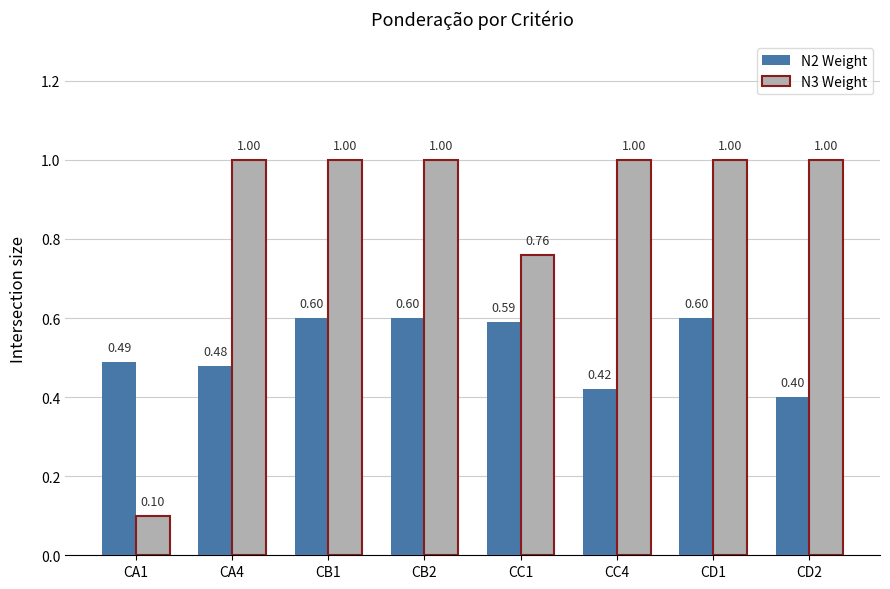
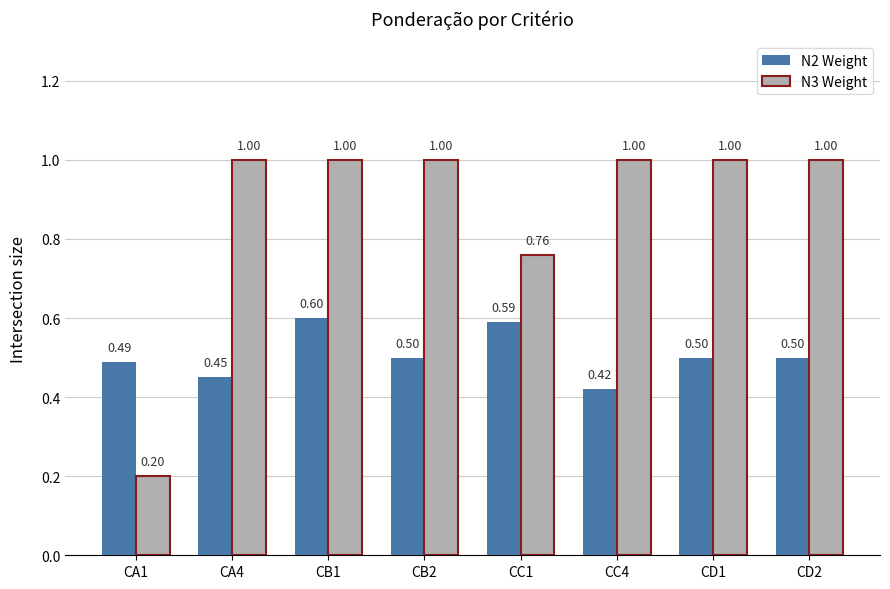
  {
    "N2 Weight": {
      "CA1": 0.49,
-     "CA4": 0.48,
+     "CA4": 0.45,
      "CB1": 0.60,
-     "CB2": 0.60,
+     "CB2": 0.50,
      "CC1": 0.59,
      "CC4": 0.42,
-     "CD1": 0.60,
-     "CD2": 0.40
+     "CD1": 0.50,
+     "CD2": 0.50
    },
    "N3 Weight": {
-     "CA1": 0.10,
+     "CA1": 0.20,
      "CA4": 1.00,
      "CB1": 1.00,
      "CB2": 1.00,
      "CC1": 0.76,
      "CC4": 1.00,
      "CD1": 1.00,
      "CD2": 1.00
    }
  }
